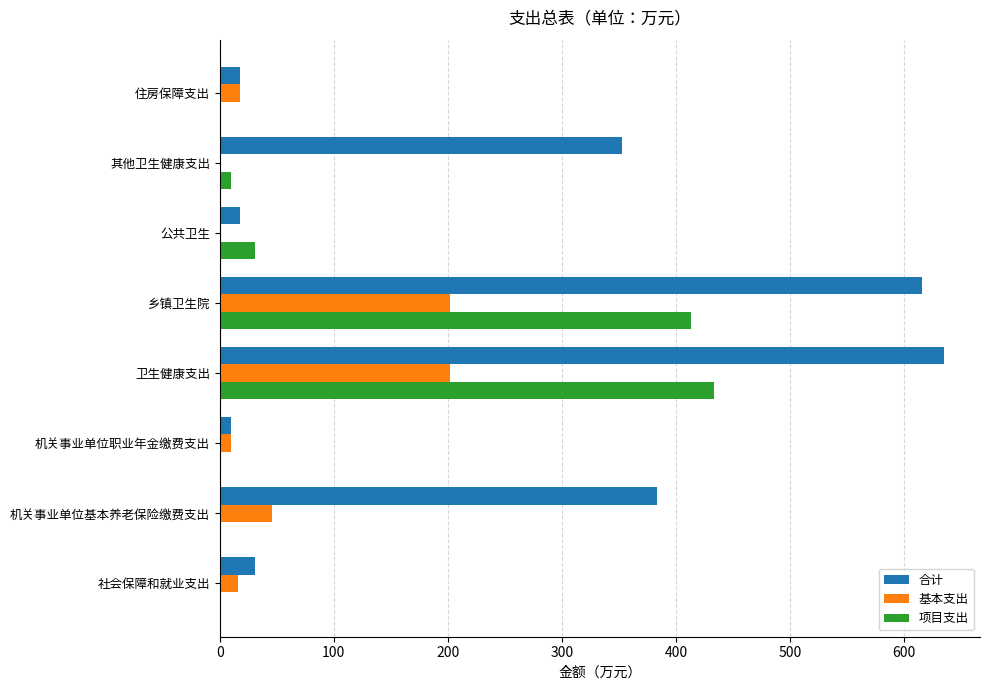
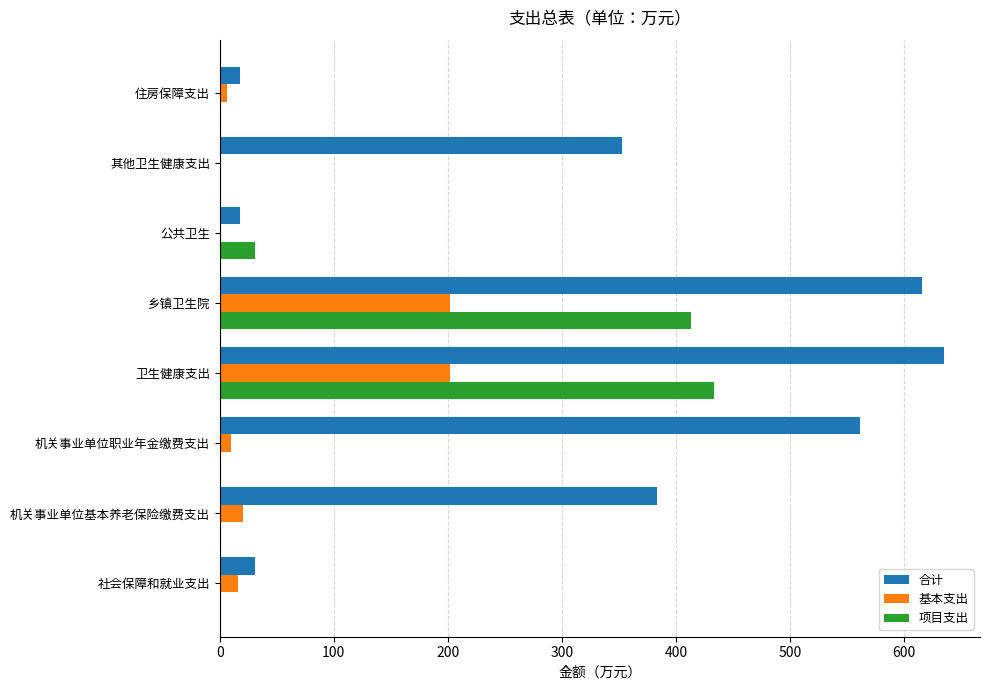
  {
    "合计": {
      "住房保障支出": 18,
      "其他卫生健康支出": 353,
      "公共卫生": 18,
      "乡镇卫生院": 616,
      "卫生健康支出": 635,
-     "机关事业单位职业年金缴费支出": 10,
+     "机关事业单位职业年金缴费支出": 562,
      "机关事业单位基本养老保险缴费支出": 384,
      "社会保障和就业支出": 31
    },
    "基本支出": {
-     "住房保障支出": 18,
+     "住房保障支出": 6,
      "其他卫生健康支出": 0,
      "公共卫生": 0,
      "乡镇卫生院": 202,
      "卫生健康支出": 202,
      "机关事业单位职业年金缴费支出": 10,
-     "机关事业单位基本养老保险缴费支出": 46,
+     "机关事业单位基本养老保险缴费支出": 21,
      "社会保障和就业支出": 16
    },
    "项目支出": {
      "住房保障支出": 0,
-     "其他卫生健康支出": 10,
+     "其他卫生健康支出": 1,
      "公共卫生": 31,
      "乡镇卫生院": 414,
      "卫生健康支出": 433,
      "机关事业单位职业年金缴费支出": 0,
      "机关事业单位基本养老保险缴费支出": 0,
      "社会保障和就业支出": 0
    }
  }
